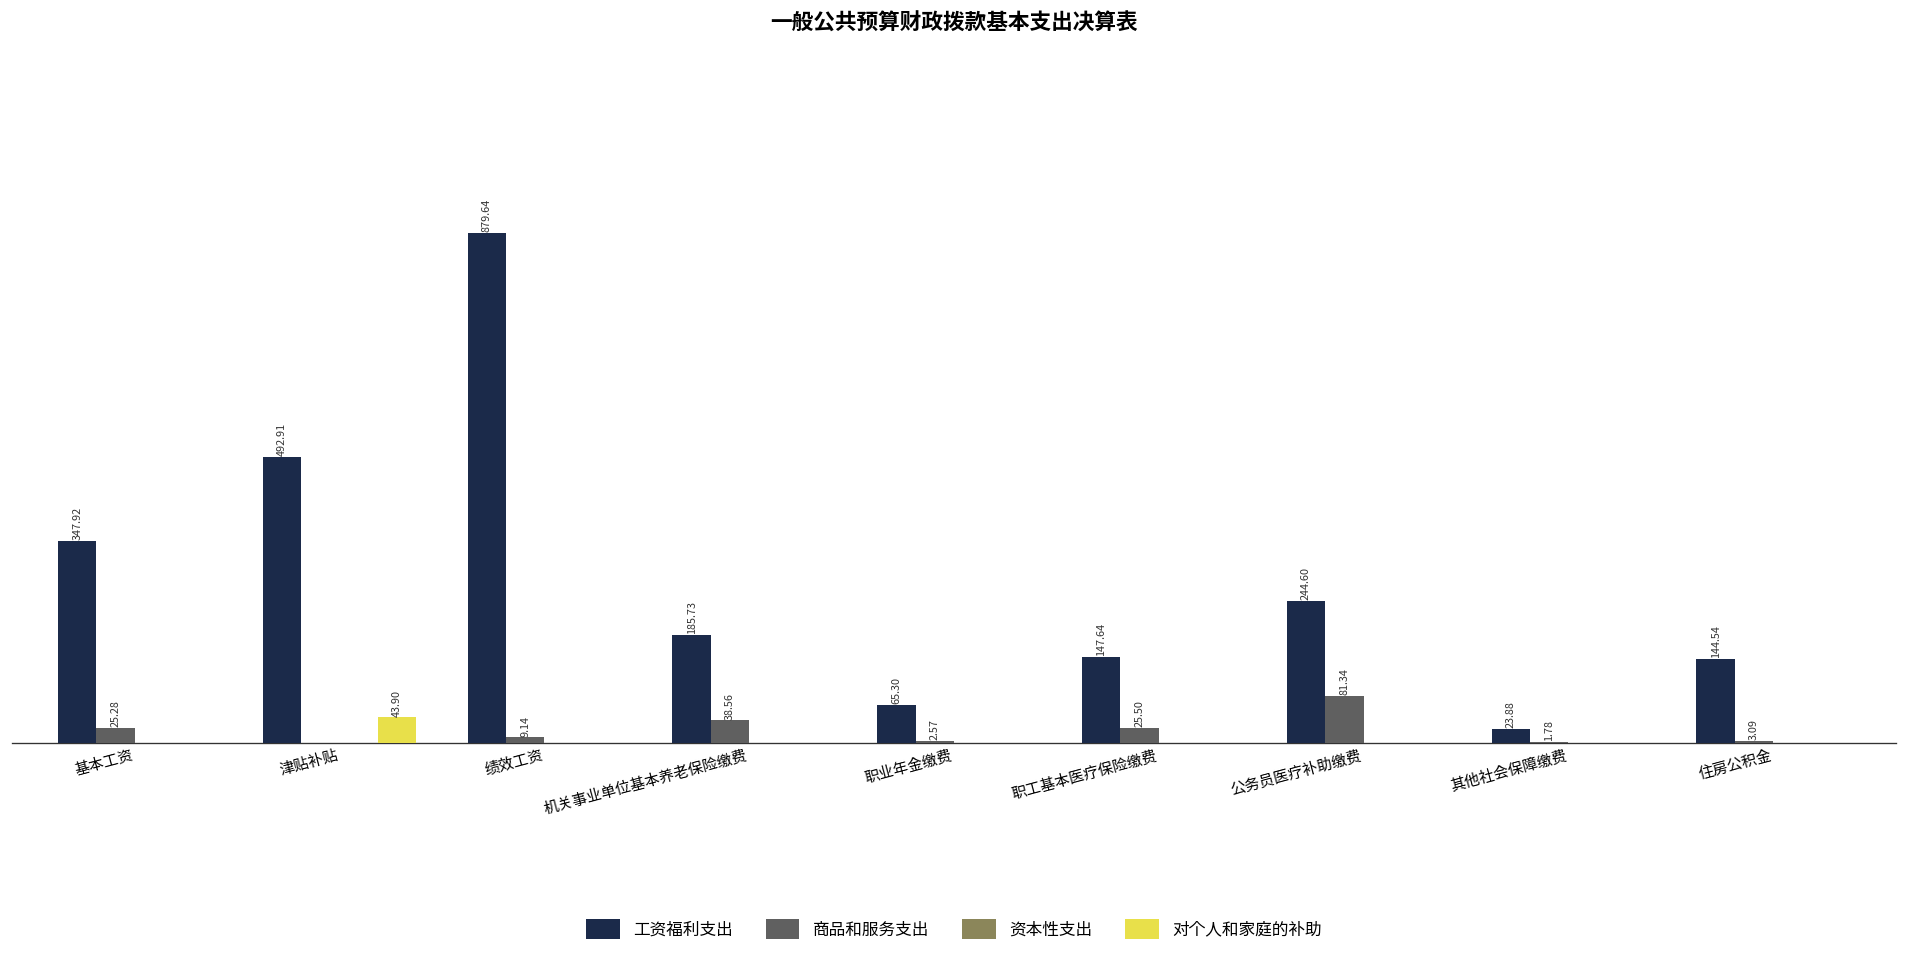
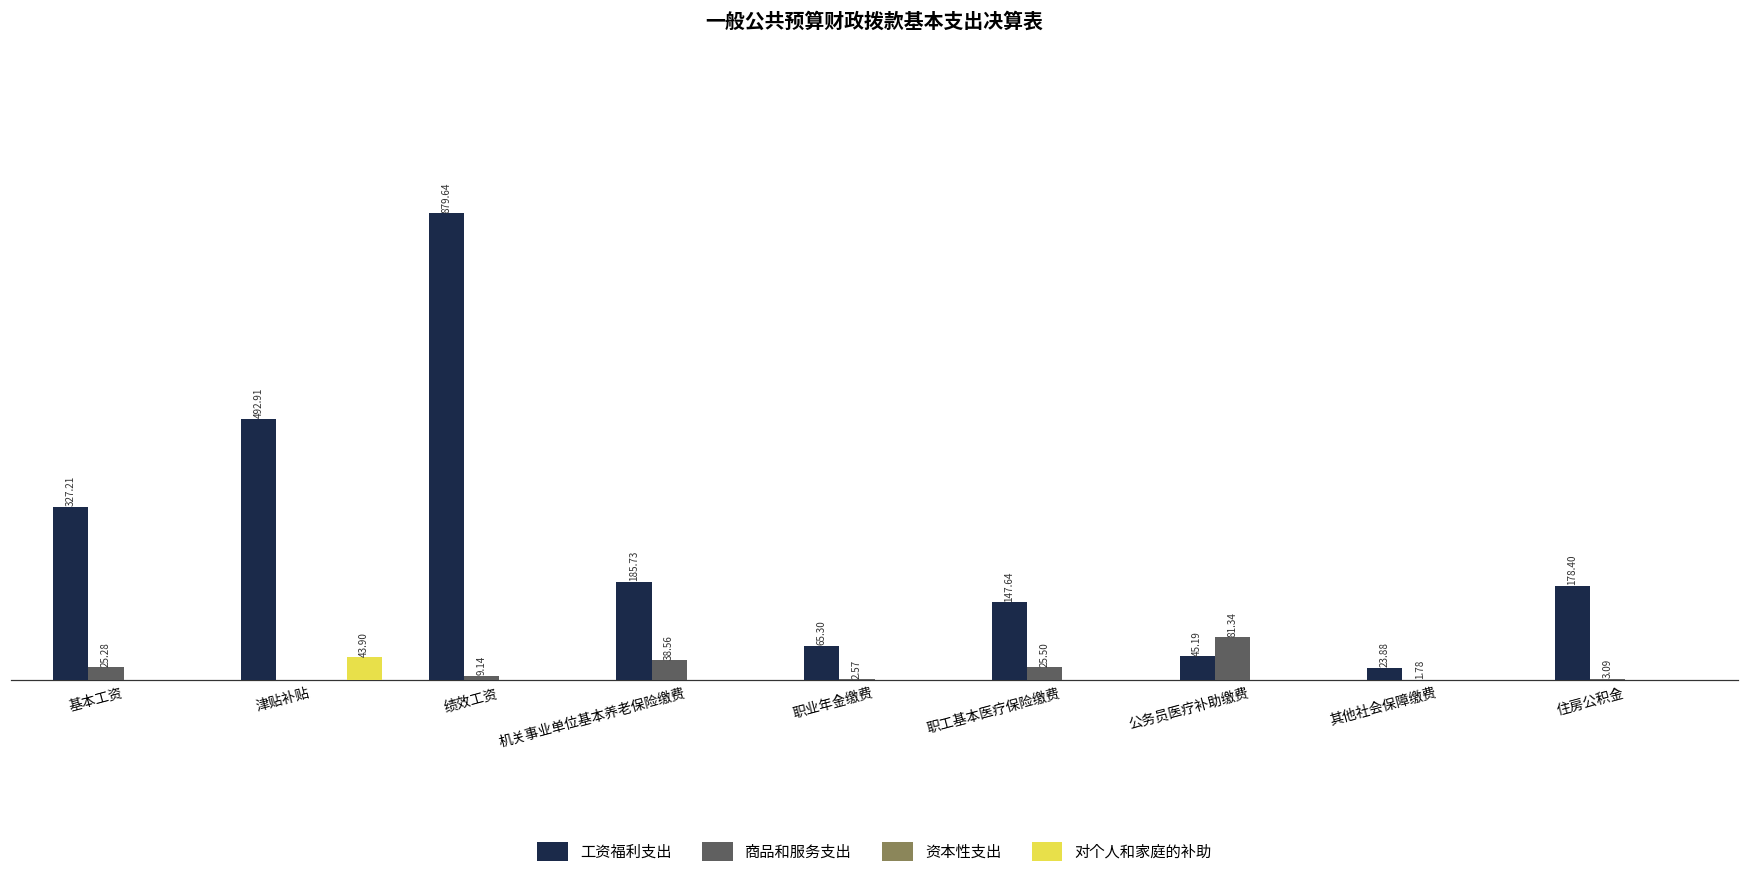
  {
    "工资福利支出": {
-     "基本工资": 347.92,
+     "基本工资": 327.21,
      "津贴补贴": 492.91,
      "绩效工资": 879.64,
      "机关事业单位基本养老保险缴费": 185.73,
      "职业年金缴费": 65.30,
      "职工基本医疗保险缴费": 147.64,
-     "公务员医疗补助缴费": 244.60,
+     "公务员医疗补助缴费": 45.19,
      "其他社会保障缴费": 23.88,
-     "住房公积金": 144.54
+     "住房公积金": 178.40
    },
    "对个人和家庭的补助": {
      "津贴补贴": 43.90
    }
  }
